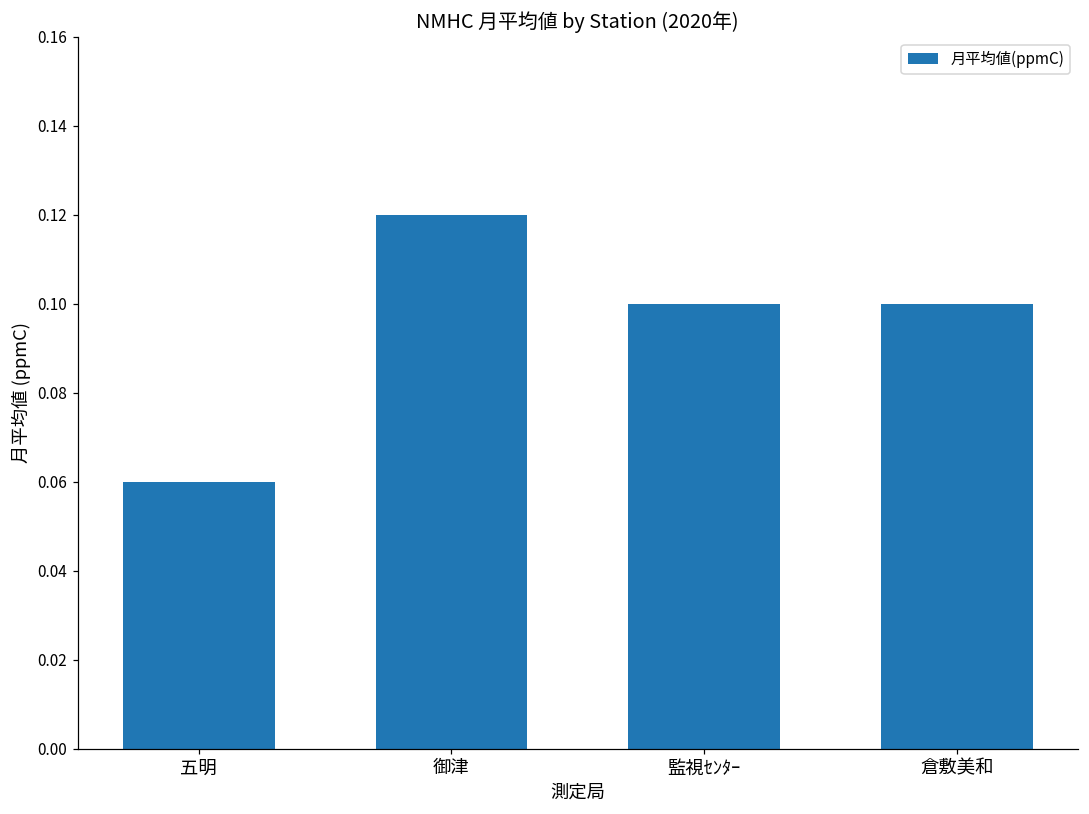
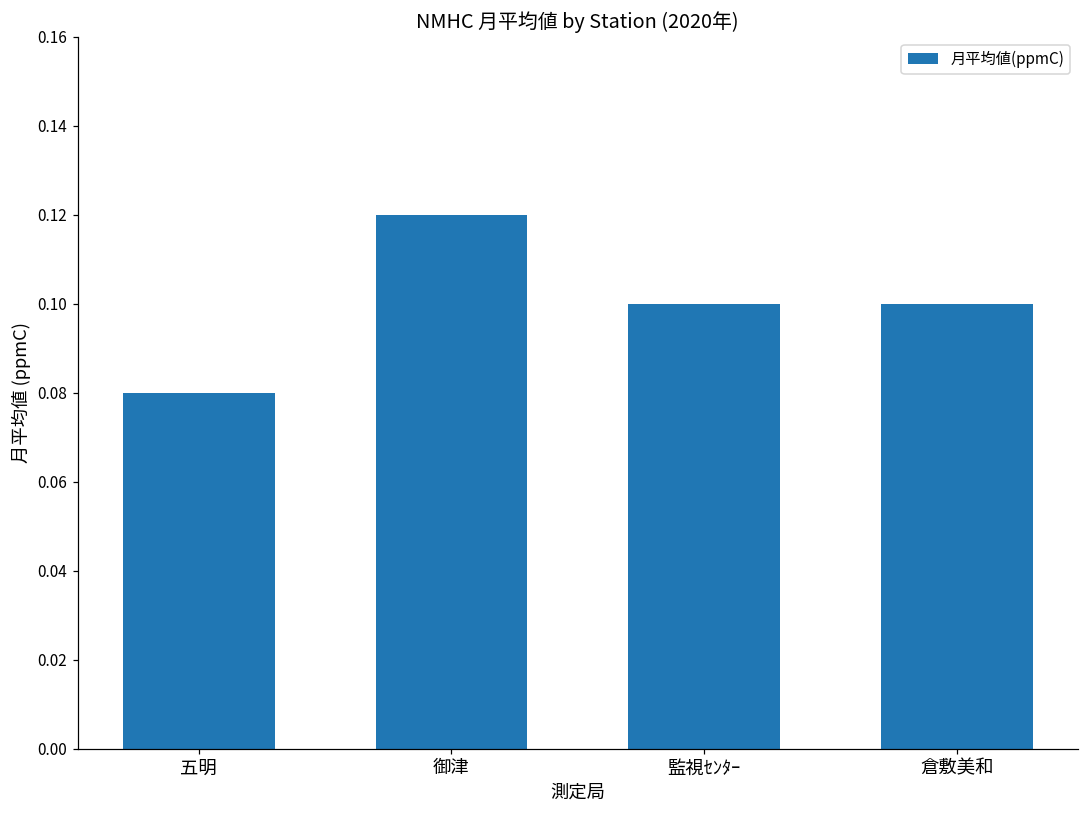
  {
-   "五明": 0.06,
+   "五明": 0.08,
    "御津": 0.12,
    "監視ｾﾝﾀｰ": 0.10,
    "倉敷美和": 0.10
  }
